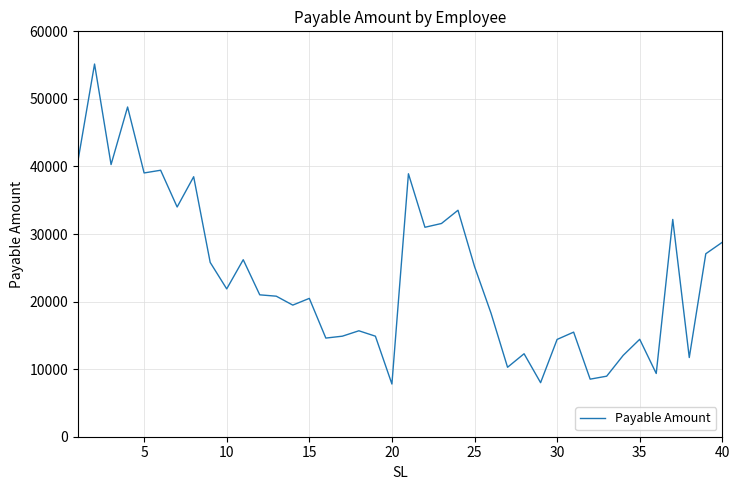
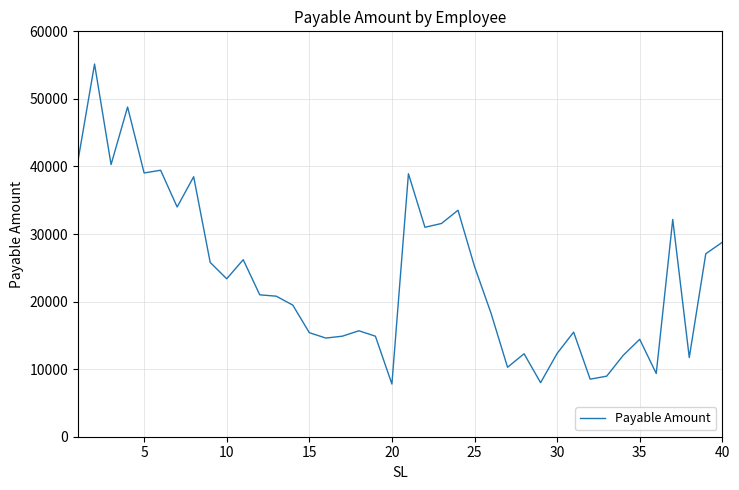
  {
    "5": 39000,
-   "10": 22000,
-   "15": 20000,
+   "10": 23000,
+   "15": 15000,
    "20": 8000,
    "25": 25000,
-   "30": 14000,
+   "30": 12000,
    "35": 14000,
    "40": 29000
  }
